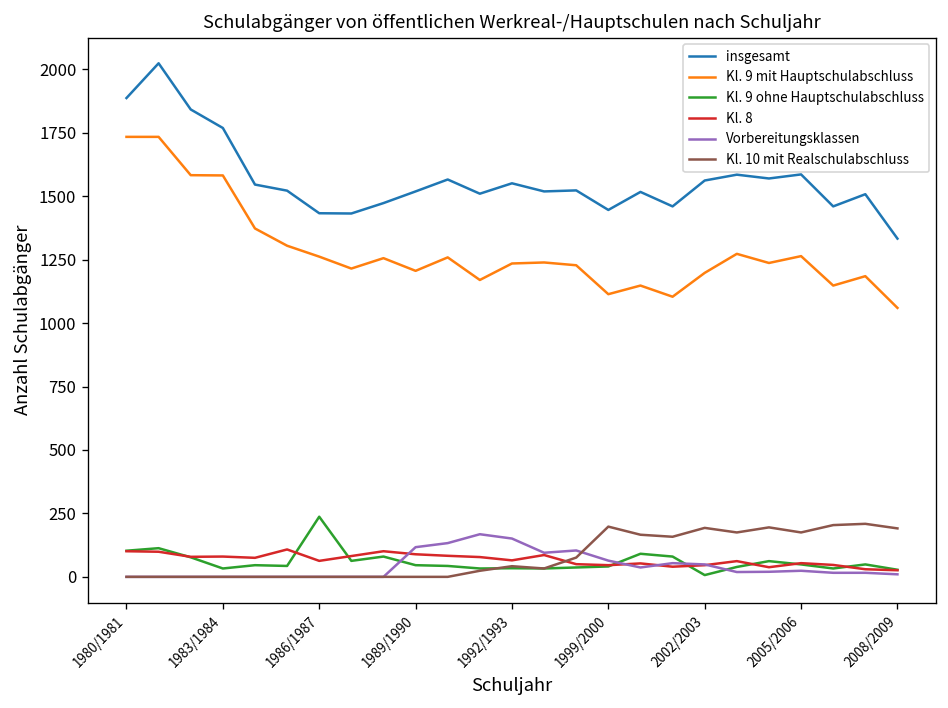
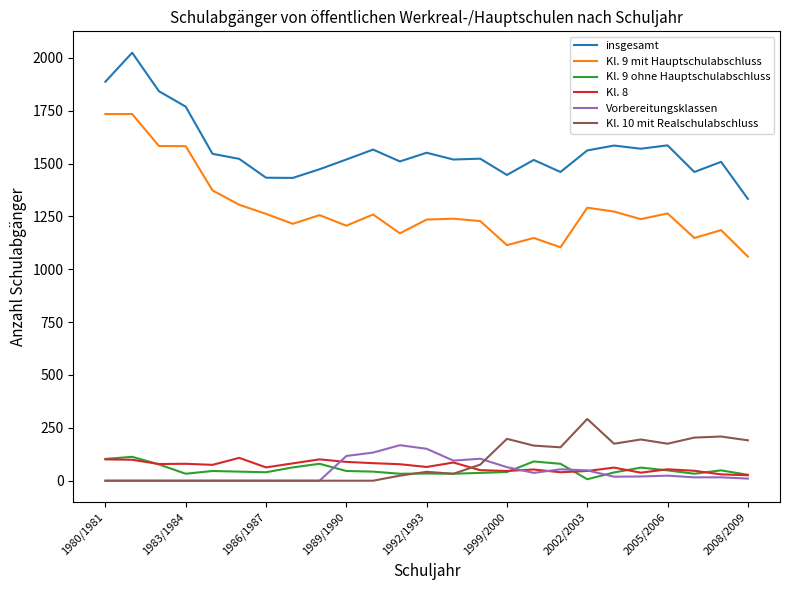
  {
    "insgesamt": {
      "1980/1981": 1890,
      "1983/1984": 1770,
      "1986/1987": 1430,
      "1989/1990": 1520,
      "1992/1993": 1550,
      "1999/2000": 1450,
      "2002/2003": 1560,
      "2005/2006": 1590,
      "2008/2009": 1330
    },
    "Kl. 9 mit Hauptschulabschluss": {
      "1980/1981": 1730,
      "1983/1984": 1580,
      "1986/1987": 1260,
      "1989/1990": 1210,
      "1992/1993": 1240,
      "1999/2000": 1110,
-     "2002/2003": 1200,
+     "2002/2003": 1290,
      "2005/2006": 1260,
      "2008/2009": 1060
    },
    "Kl. 9 ohne Hauptschulabschluss": {
      "1983/1984": 30,
-     "1986/1987": 240,
+     "1986/1987": 40,
      "1989/1990": 50,
      "2002/2003": 10
    },
    "Kl. 8": {
      "1983/1984": 80,
      "1986/1987": 60,
      "1989/1990": 90,
      "1992/1993": 70
    },
    "Vorbereitungsklassen": {
      "1989/1990": 120,
      "1992/1993": 150,
      "1999/2000": 60,
      "2005/2006": 20,
      "2008/2009": 10
    },
    "Kl. 10 mit Realschulabschluss": {
      "1989/1990": 0,
      "1999/2000": 200,
-     "2002/2003": 190,
+     "2002/2003": 290,
      "2005/2006": 180,
      "2008/2009": 190
    }
  }
